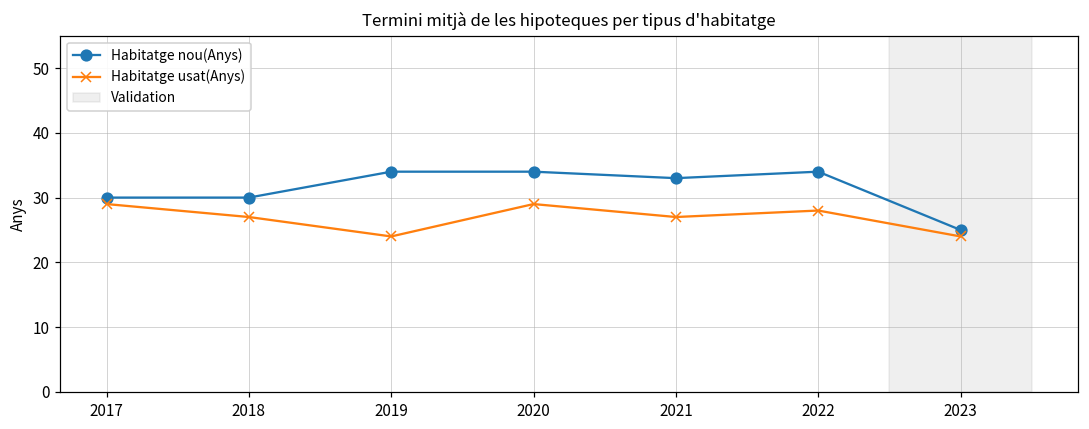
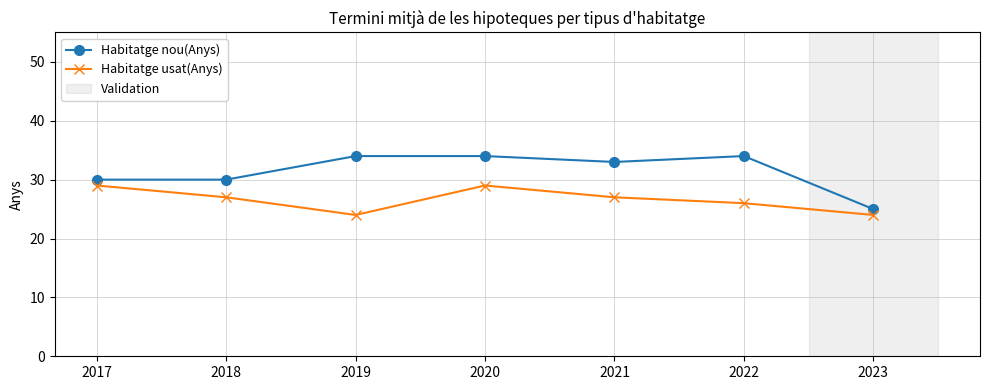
  {
    "Habitatge nou(Anys)": {
      "2017": 30,
      "2018": 30,
      "2019": 34,
      "2020": 34,
      "2021": 33,
      "2022": 34,
      "2023": 25
    },
    "Habitatge usat(Anys)": {
      "2017": 29,
      "2018": 27,
      "2019": 24,
      "2020": 29,
      "2021": 27,
-     "2022": 28,
+     "2022": 26,
      "2023": 24
    }
  }
